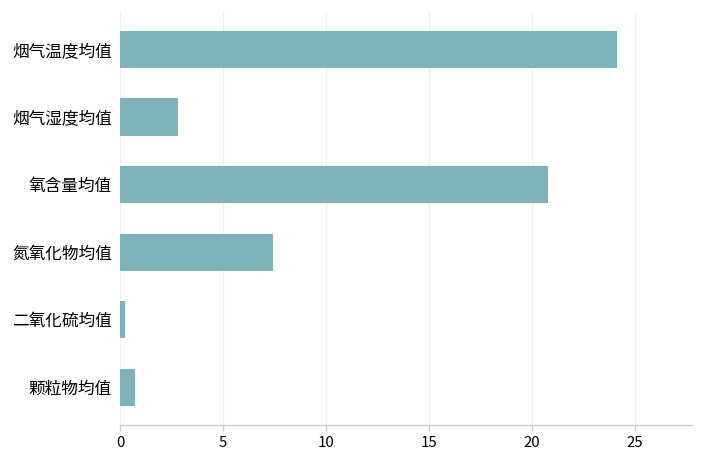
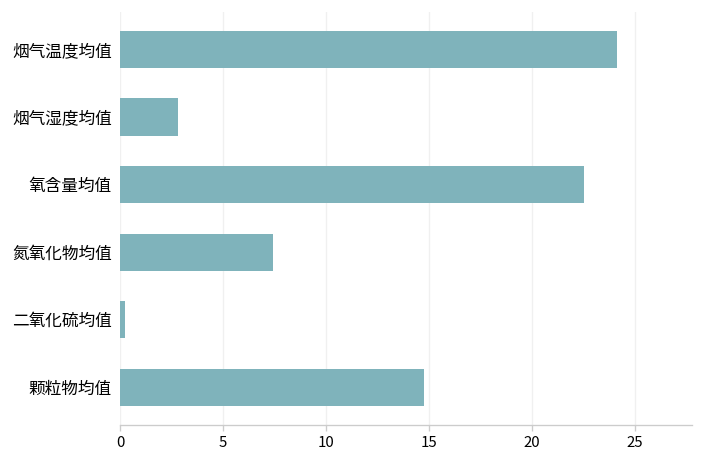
  {
    "烟气温度均值": 24.1,
    "烟气湿度均值": 2.8,
-   "氧含量均值": 20.8,
+   "氧含量均值": 22.5,
    "氮氧化物均值": 7.4,
    "二氧化硫均值": 0.2,
-   "颗粒物均值": 0.7
+   "颗粒物均值": 14.7
  }
